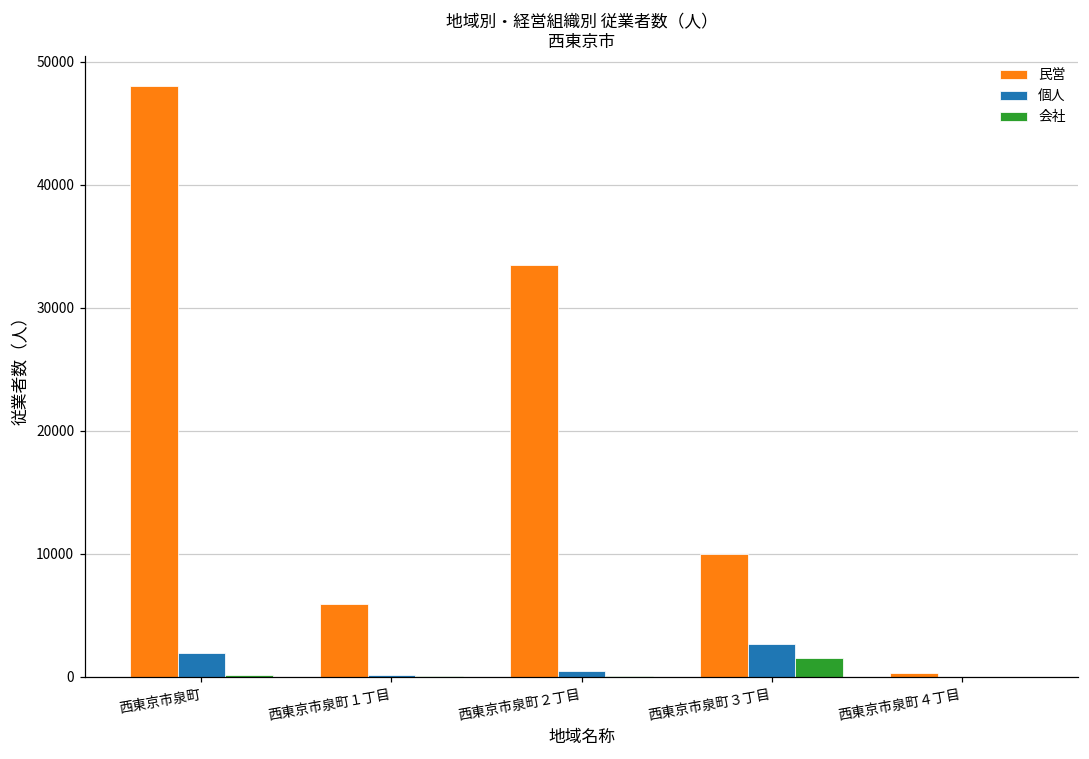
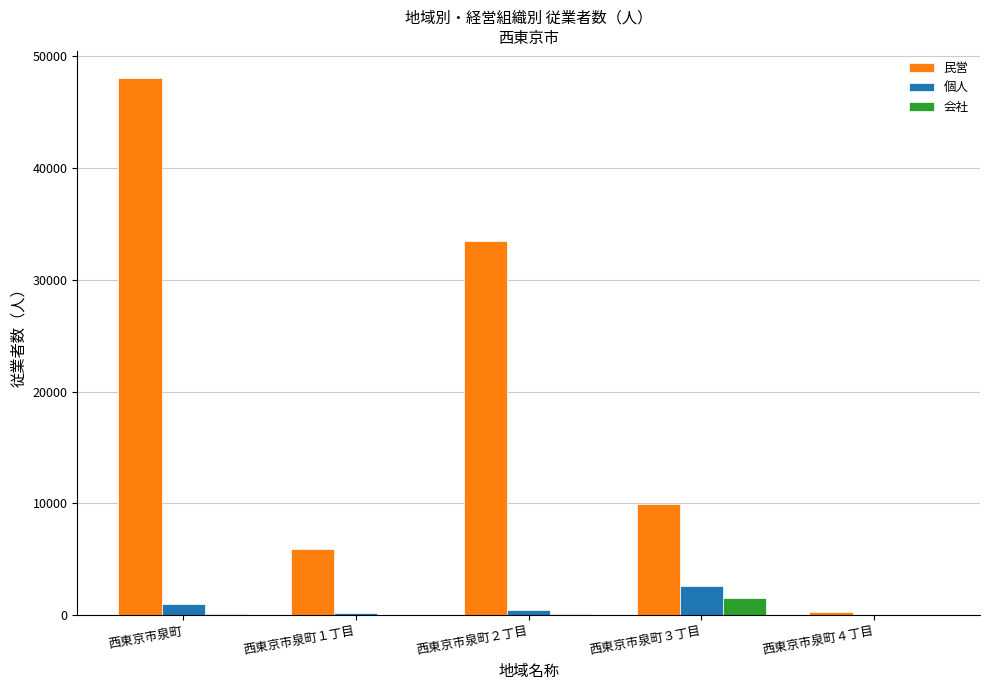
  {
    "民営": {
      "西東京市泉町": 48000,
      "西東京市泉町１丁目": 6000,
      "西東京市泉町２丁目": 33500,
      "西東京市泉町３丁目": 10000,
      "西東京市泉町４丁目": 300
    },
    "個人": {
-     "西東京市泉町": 2000,
+     "西東京市泉町": 1000,
      "西東京市泉町２丁目": 500,
      "西東京市泉町３丁目": 2700,
      "西東京市泉町４丁目": 0
    },
    "会社": {
      "西東京市泉町３丁目": 1600,
      "西東京市泉町４丁目": 0
    }
  }
